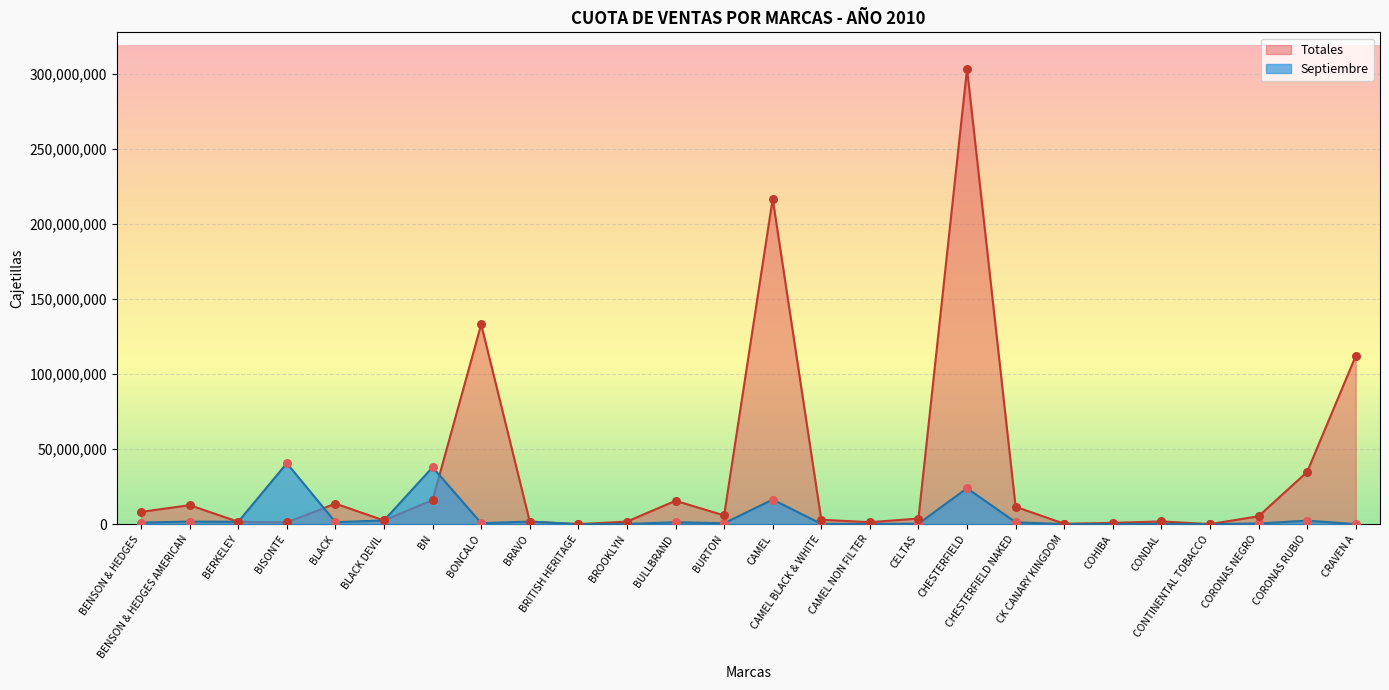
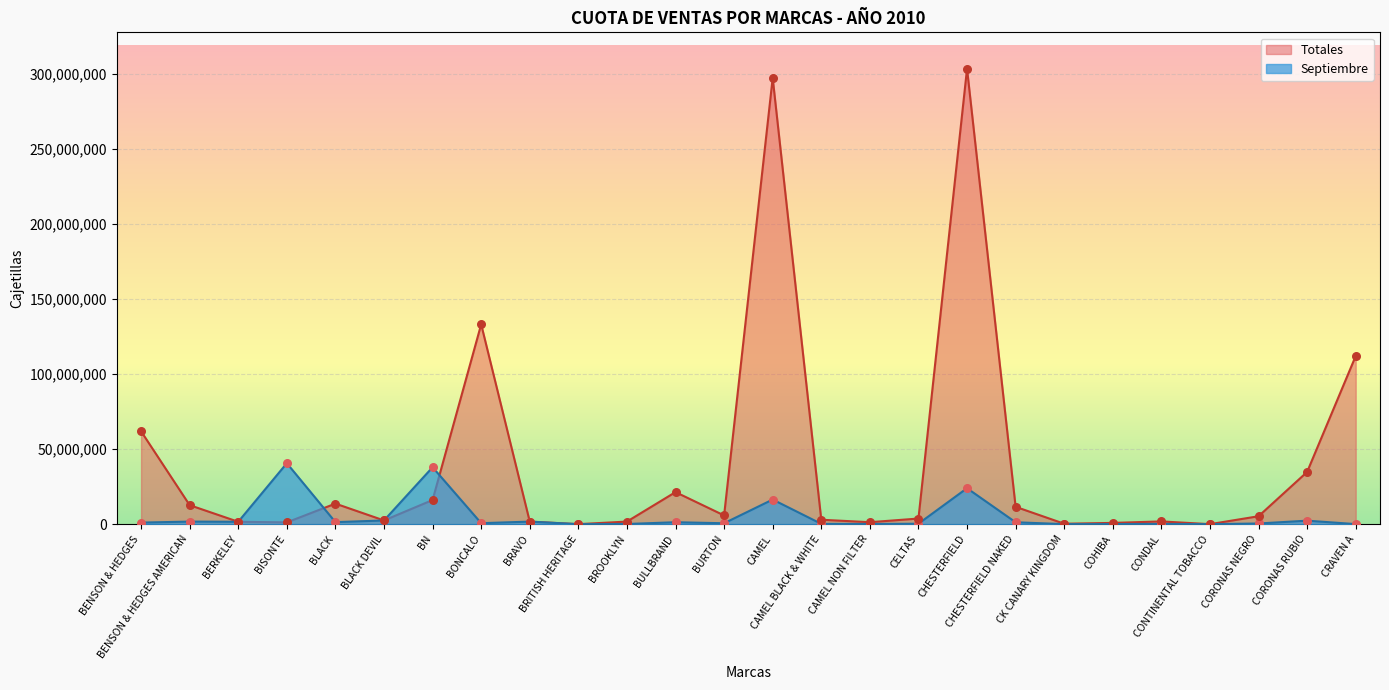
  {
    "Totales": {
-     "BENSON & HEDGES": "8,000,000",
+     "BENSON & HEDGES": "62,000,000",
      "BENSON & HEDGES AMERICAN": "13,000,000",
      "BISONTE": "1,000,000",
      "BLACK": "14,000,000",
      "BN": "16,000,000",
      "BONCALO": "133,000,000",
-     "BULLBRAND": "16,000,000",
+     "BULLBRAND": "21,000,000",
      "BURTON": "6,000,000",
-     "CAMEL": "217,000,000",
+     "CAMEL": "298,000,000",
      "CAMEL BLACK & WHITE": "3,000,000",
      "CELTAS": "4,000,000",
      "CHESTERFIELD": "304,000,000",
      "CHESTERFIELD NAKED": "12,000,000",
      "CORONAS NEGRO": "5,000,000",
      "CORONAS RUBIO": "35,000,000",
      "CRAVEN A": "112,000,000"
    },
    "Septiembre": {
      "BENSON & HEDGES": "1,000,000",
      "BENSON & HEDGES AMERICAN": "2,000,000",
      "BISONTE": "41,000,000",
      "BLACK": "1,000,000",
      "BN": "38,000,000",
      "BONCALO": "1,000,000",
      "BULLBRAND": "1,000,000",
      "BURTON": "1,000,000",
      "CAMEL": "16,000,000",
      "CAMEL BLACK & WHITE": "0",
      "CELTAS": "0",
      "CHESTERFIELD": "24,000,000",
      "CHESTERFIELD NAKED": "1,000,000",
      "CORONAS NEGRO": "0",
      "CORONAS RUBIO": "2,000,000",
      "CRAVEN A": "0"
    }
  }
